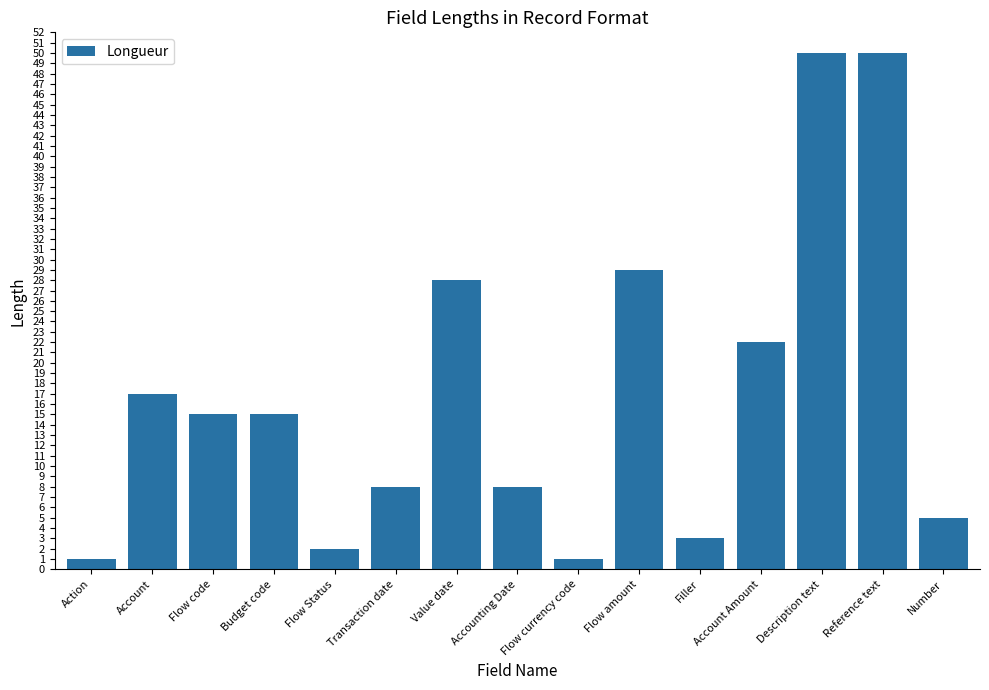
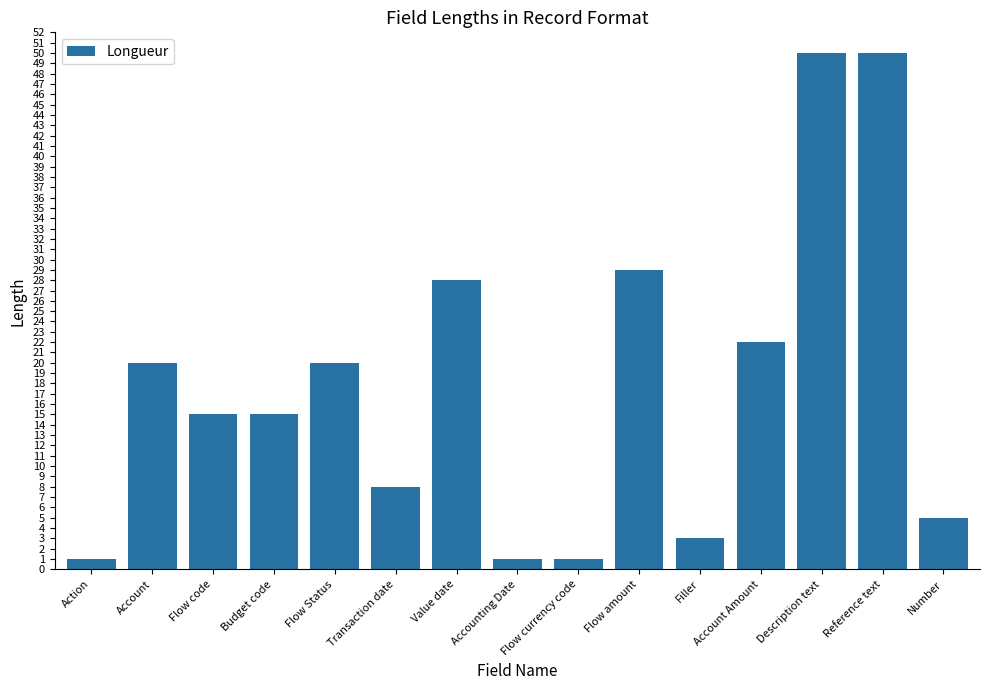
  {
    "Action": 1,
-   "Account": 17,
+   "Account": 20,
    "Flow code": 15,
    "Budget code": 15,
-   "Flow Status": 2,
+   "Flow Status": 20,
    "Transaction date": 8,
    "Value date": 28,
-   "Accounting Date": 8,
+   "Accounting Date": 1,
    "Flow currency code": 1,
    "Flow amount": 29,
    "Filler": 3,
    "Account Amount": 22,
    "Description text": 50,
    "Reference text": 50,
    "Number": 5
  }
